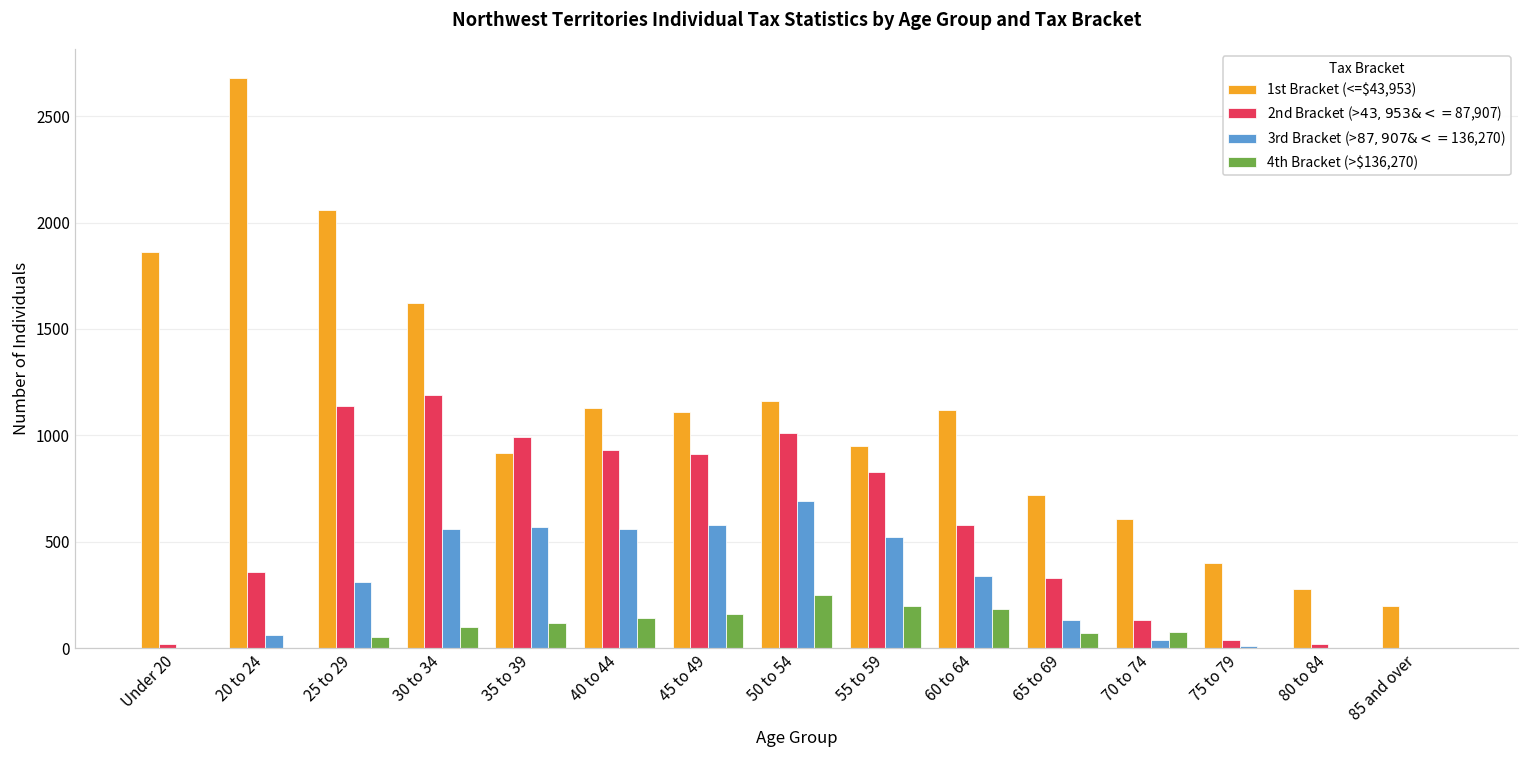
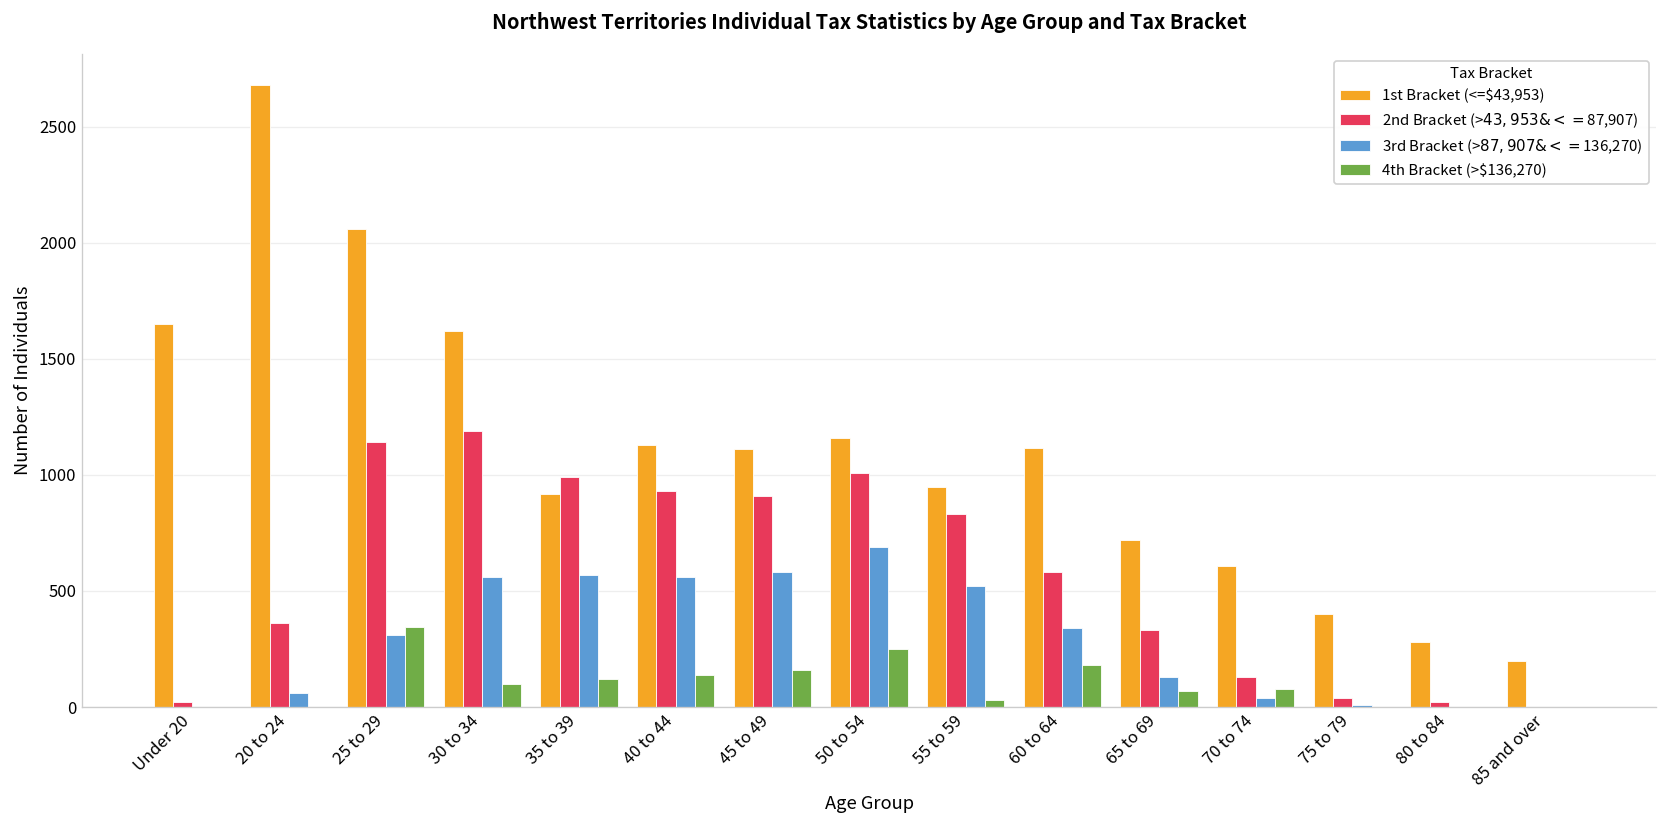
  {
    "1st Bracket (<=$43,953)": {
-     "Under 20": 1860,
+     "Under 20": 1650,
      "20 to 24": 2680,
      "25 to 29": 2060,
      "30 to 34": 1620,
      "35 to 39": 920,
      "40 to 44": 1130,
      "45 to 49": 1110,
      "50 to 54": 1160,
      "55 to 59": 950,
      "60 to 64": 1120,
      "65 to 69": 720,
      "70 to 74": 610,
      "75 to 79": 400,
      "80 to 84": 280,
      "85 and over": 200
    },
    "4th Bracket (>$136,270)": {
      "Under 20": 0,
      "20 to 24": 0,
-     "25 to 29": 50,
+     "25 to 29": 340,
      "30 to 34": 100,
      "35 to 39": 120,
      "40 to 44": 140,
      "45 to 49": 160,
      "50 to 54": 250,
-     "55 to 59": 200,
+     "55 to 59": 30,
      "60 to 64": 180,
      "65 to 69": 70,
      "70 to 74": 80,
      "75 to 79": 0,
      "80 to 84": 0,
      "85 and over": 0
    }
  }
